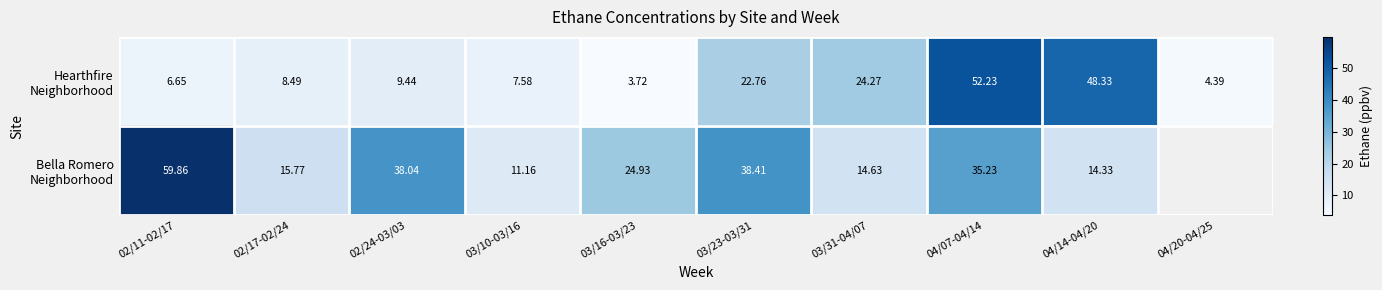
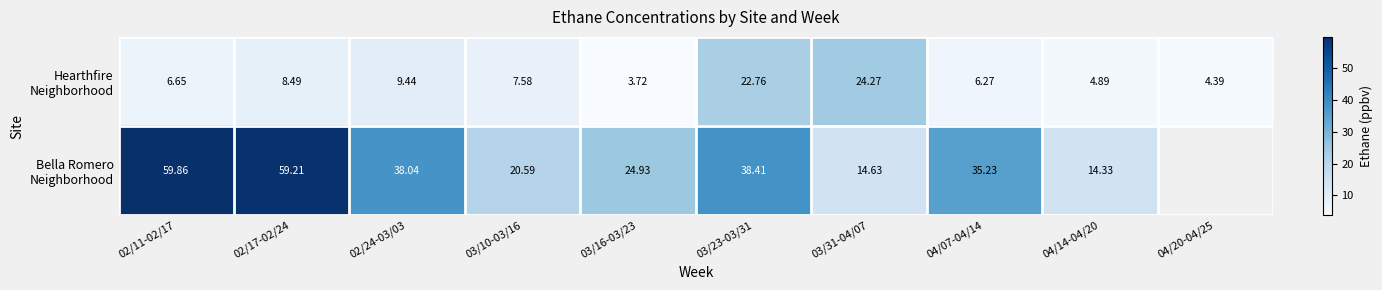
  {
    "Hearthfire Neighborhood": {
      "02/11-02/17": 6.65,
      "02/17-02/24": 8.49,
      "02/24-03/03": 9.44,
      "03/10-03/16": 7.58,
      "03/16-03/23": 3.72,
      "03/23-03/31": 22.76,
      "03/31-04/07": 24.27,
-     "04/07-04/14": 52.23,
-     "04/14-04/20": 48.33,
+     "04/07-04/14": 6.27,
+     "04/14-04/20": 4.89,
      "04/20-04/25": 4.39
    },
    "Bella Romero Neighborhood": {
      "02/11-02/17": 59.86,
-     "02/17-02/24": 15.77,
+     "02/17-02/24": 59.21,
      "02/24-03/03": 38.04,
-     "03/10-03/16": 11.16,
+     "03/10-03/16": 20.59,
      "03/16-03/23": 24.93,
      "03/23-03/31": 38.41,
      "03/31-04/07": 14.63,
      "04/07-04/14": 35.23,
      "04/14-04/20": 14.33
    }
  }
